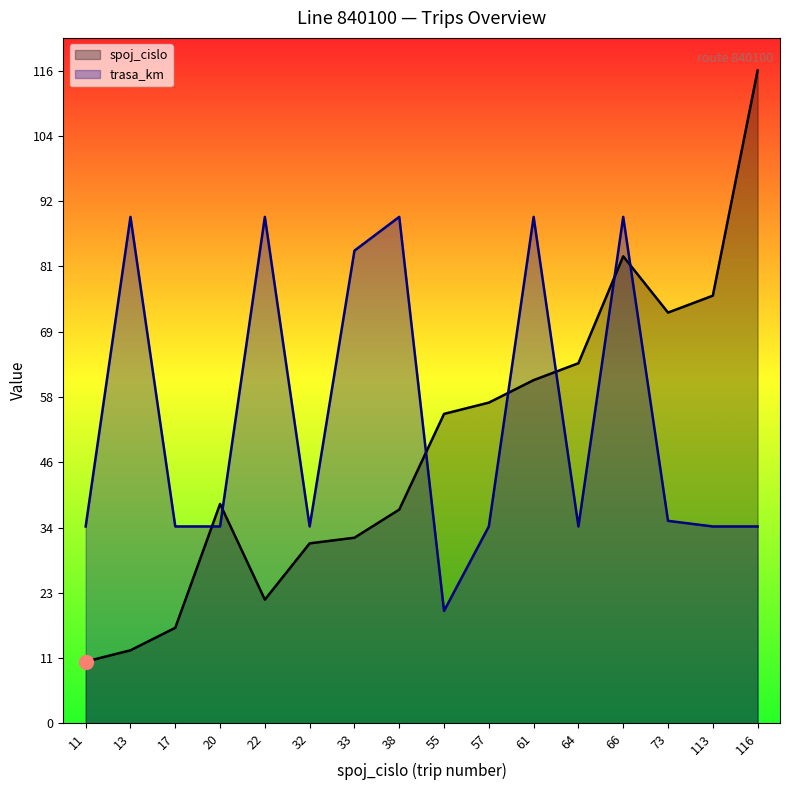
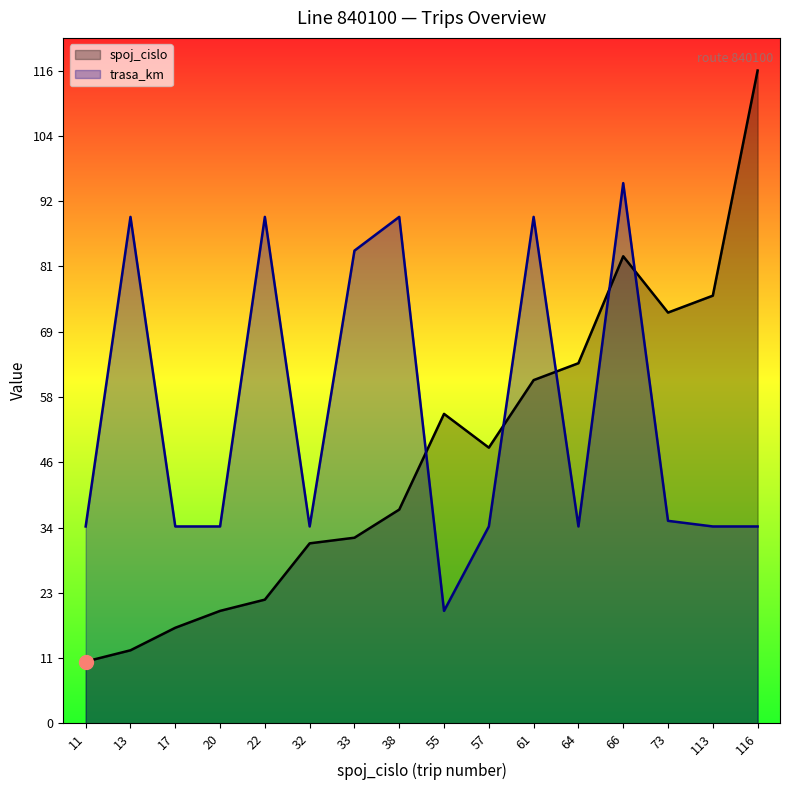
  {
    "spoj_cislo": {
      "13": 13,
      "17": 17,
-     "20": 39,
+     "20": 20,
      "22": 22,
      "32": 32,
      "33": 33,
      "38": 38,
      "55": 55,
-     "57": 57,
+     "57": 49,
      "61": 61,
      "64": 64,
      "66": 83,
      "73": 73,
      "113": 76
    },
    "trasa_km": {
      "11": 35,
      "13": 90,
      "17": 35,
      "20": 35,
      "22": 90,
      "32": 35,
      "33": 84,
      "38": 90,
      "55": 20,
      "57": 35,
      "61": 90,
      "64": 35,
-     "66": 90,
+     "66": 96,
      "73": 36,
      "113": 35,
      "116": 35
    }
  }
